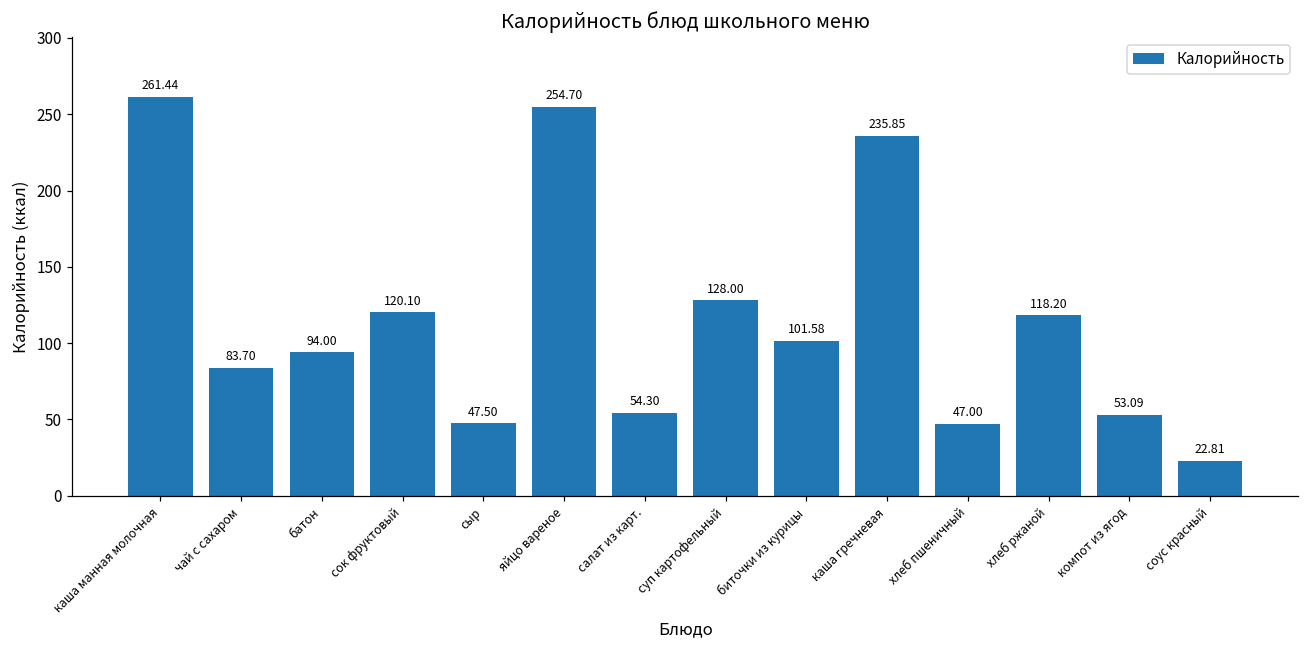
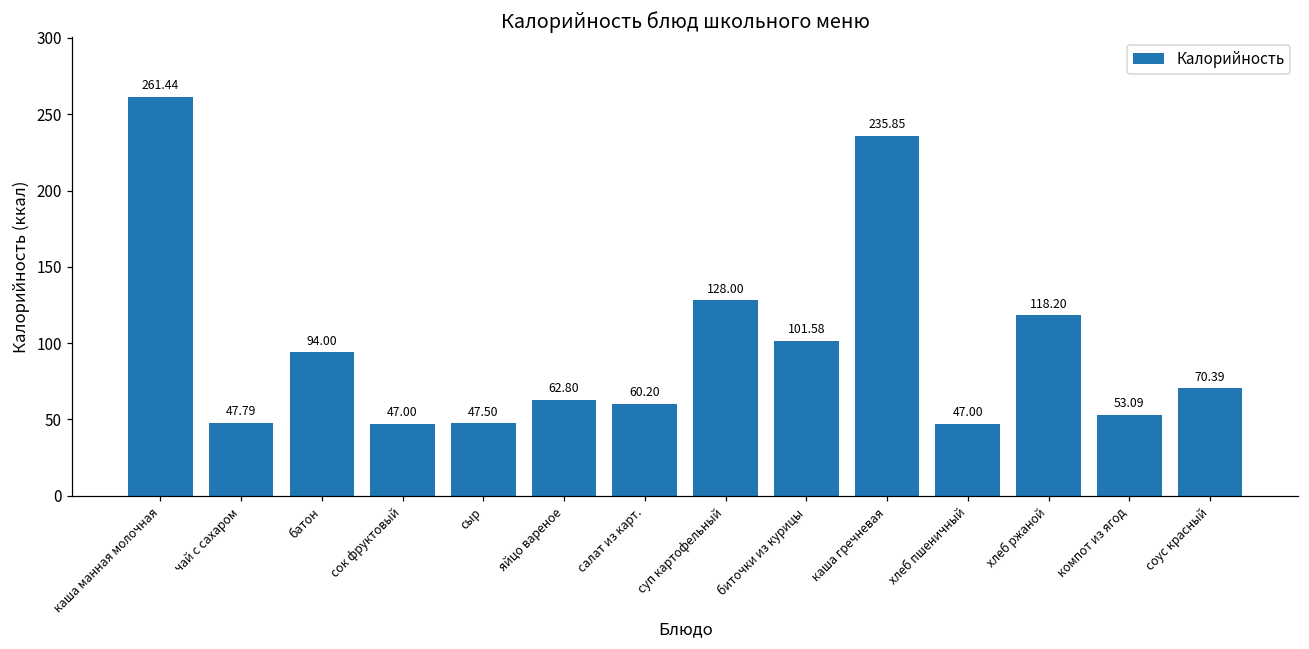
  {
    "каша манная молочная": 261.44,
-   "чай с сахаром": 83.70,
+   "чай с сахаром": 47.79,
    "батон": 94.00,
-   "сок фруктовый": 120.10,
+   "сок фруктовый": 47.00,
    "сыр": 47.50,
-   "яйцо вареное": 254.70,
-   "салат из карт.": 54.30,
+   "яйцо вареное": 62.80,
+   "салат из карт.": 60.20,
    "суп картофельный": 128.00,
    "биточки из курицы": 101.58,
    "каша гречневая": 235.85,
    "хлеб пшеничный": 47.00,
    "хлеб ржаной": 118.20,
    "компот из ягод": 53.09,
-   "соус красный": 22.81
+   "соус красный": 70.39
  }
